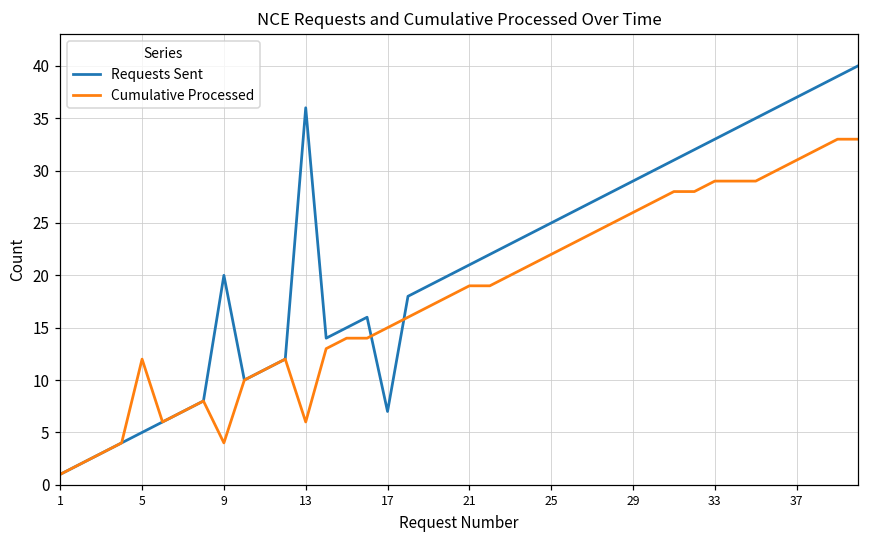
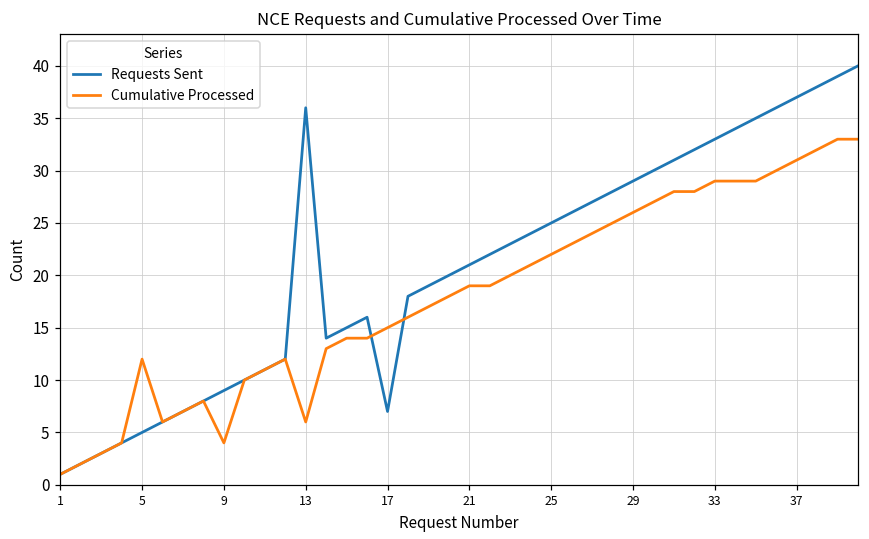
  {
    "Requests Sent": {
      "5": 5,
-     "9": 20,
+     "9": 9,
      "13": 36,
      "17": 7,
      "21": 21,
      "25": 25,
      "29": 29,
      "33": 33,
      "37": 37
    },
    "Cumulative Processed": {
      "5": 12,
      "9": 4,
      "13": 6,
      "17": 15,
      "21": 19,
      "25": 22,
      "29": 26,
      "33": 29,
      "37": 31
    }
  }
